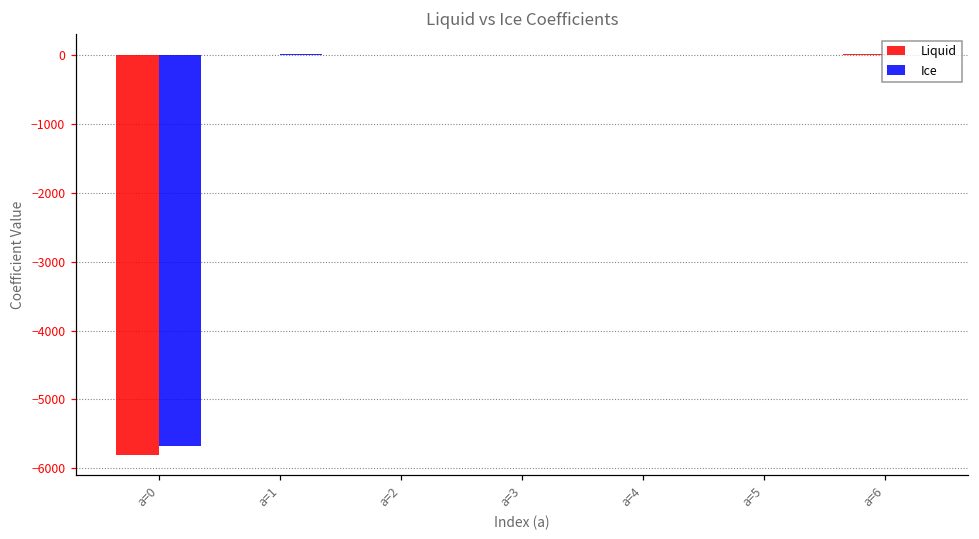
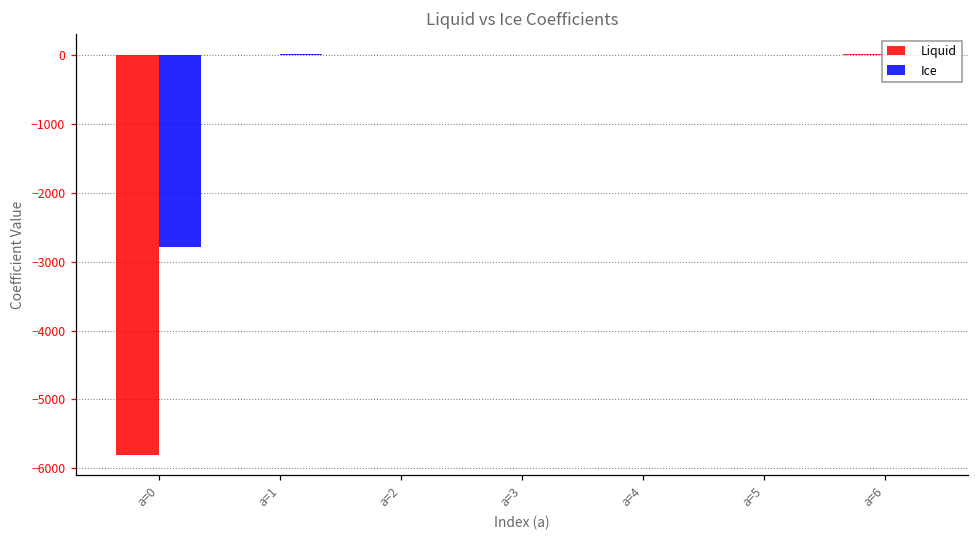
  {
    "Liquid": {
      "a=0": -5800,
      "a=5": 0
    },
    "Ice": {
-     "a=0": -5700
+     "a=0": -2800
    }
  }
